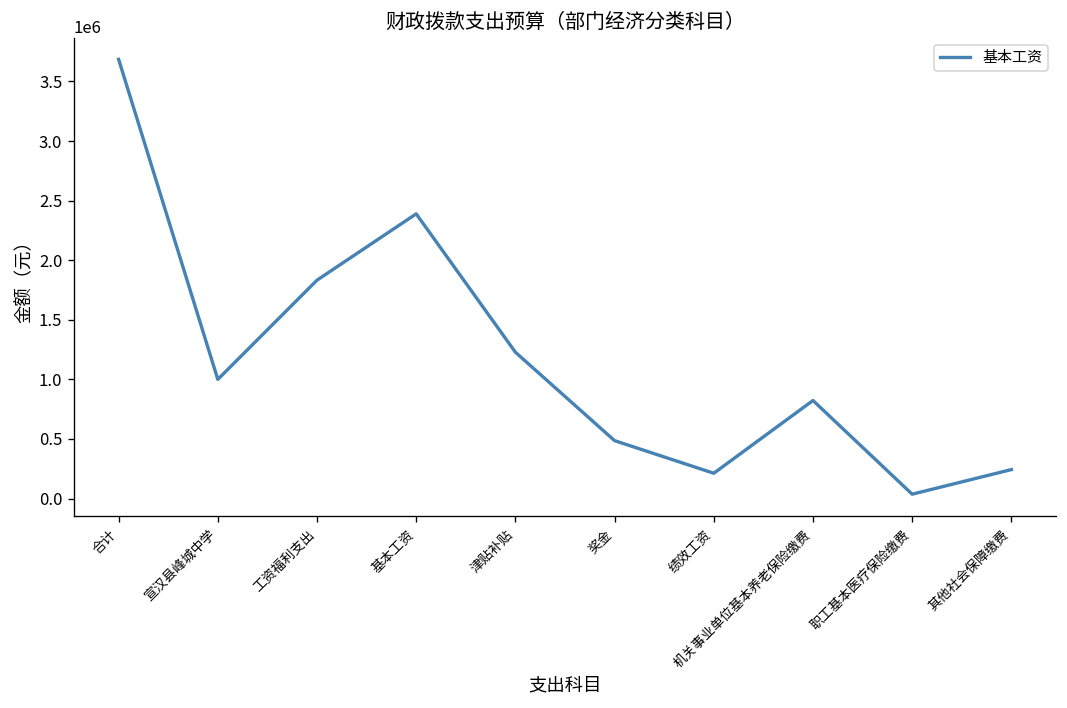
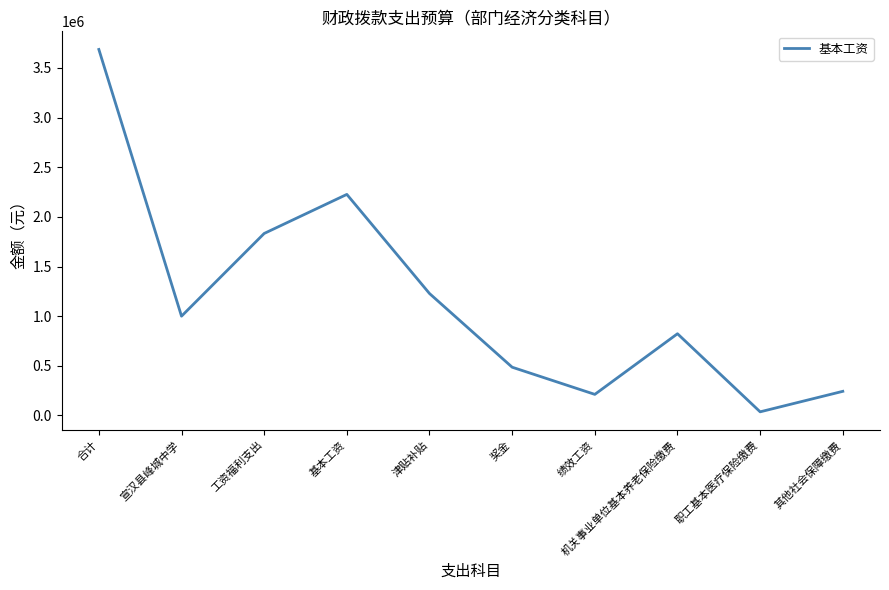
  {
    "合计": 3700000,
    "宣汉县峰城中学": 1000000,
    "工资福利支出": 1800000,
-   "基本工资": 2400000,
+   "基本工资": 2200000,
    "津贴补贴": 1200000,
    "奖金": 500000,
    "绩效工资": 200000,
    "机关事业单位基本养老保险缴费": 800000,
    "职工基本医疗保险缴费": 0,
    "其他社会保障缴费": 200000
  }
